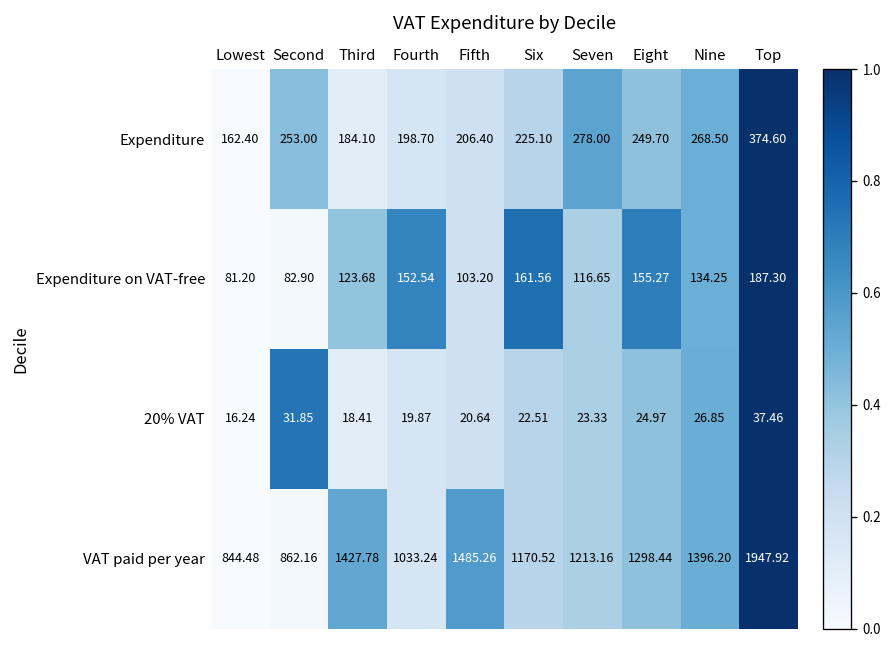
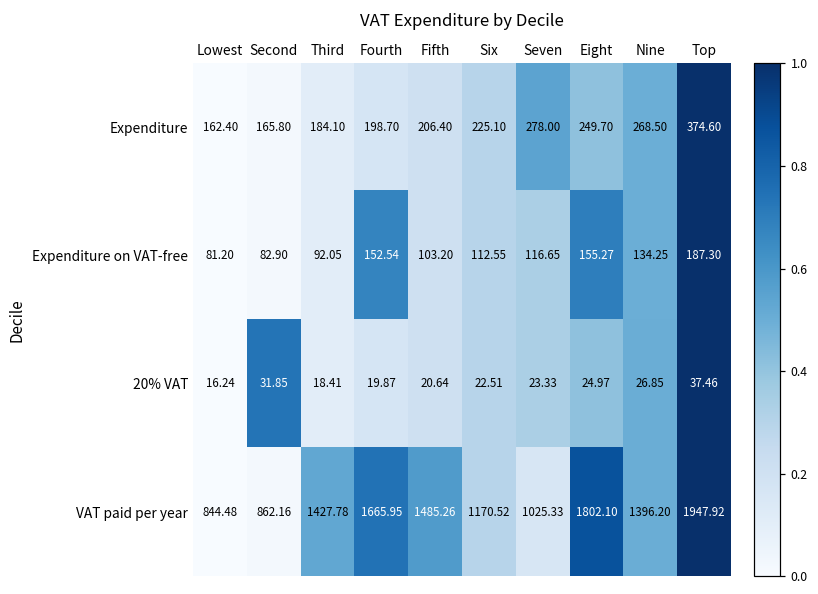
  {
    "Expenditure": {
      "Lowest": 162.40,
-     "Second": 253.00,
+     "Second": 165.80,
      "Third": 184.10,
      "Fourth": 198.70,
      "Fifth": 206.40,
      "Six": 225.10,
      "Seven": 278.00,
      "Eight": 249.70,
      "Nine": 268.50,
      "Top": 374.60
    },
    "Expenditure on VAT-free": {
      "Lowest": 81.20,
      "Second": 82.90,
-     "Third": 123.68,
+     "Third": 92.05,
      "Fourth": 152.54,
      "Fifth": 103.20,
-     "Six": 161.56,
+     "Six": 112.55,
      "Seven": 116.65,
      "Eight": 155.27,
      "Nine": 134.25,
      "Top": 187.30
    },
    "20% VAT": {
      "Lowest": 16.24,
      "Second": 31.85,
      "Third": 18.41,
      "Fourth": 19.87,
      "Fifth": 20.64,
      "Six": 22.51,
      "Seven": 23.33,
      "Eight": 24.97,
      "Nine": 26.85,
      "Top": 37.46
    },
    "VAT paid per year": {
      "Lowest": 844.48,
      "Second": 862.16,
      "Third": 1427.78,
-     "Fourth": 1033.24,
+     "Fourth": 1665.95,
      "Fifth": 1485.26,
      "Six": 1170.52,
-     "Seven": 1213.16,
-     "Eight": 1298.44,
+     "Seven": 1025.33,
+     "Eight": 1802.10,
      "Nine": 1396.20,
      "Top": 1947.92
    }
  }
